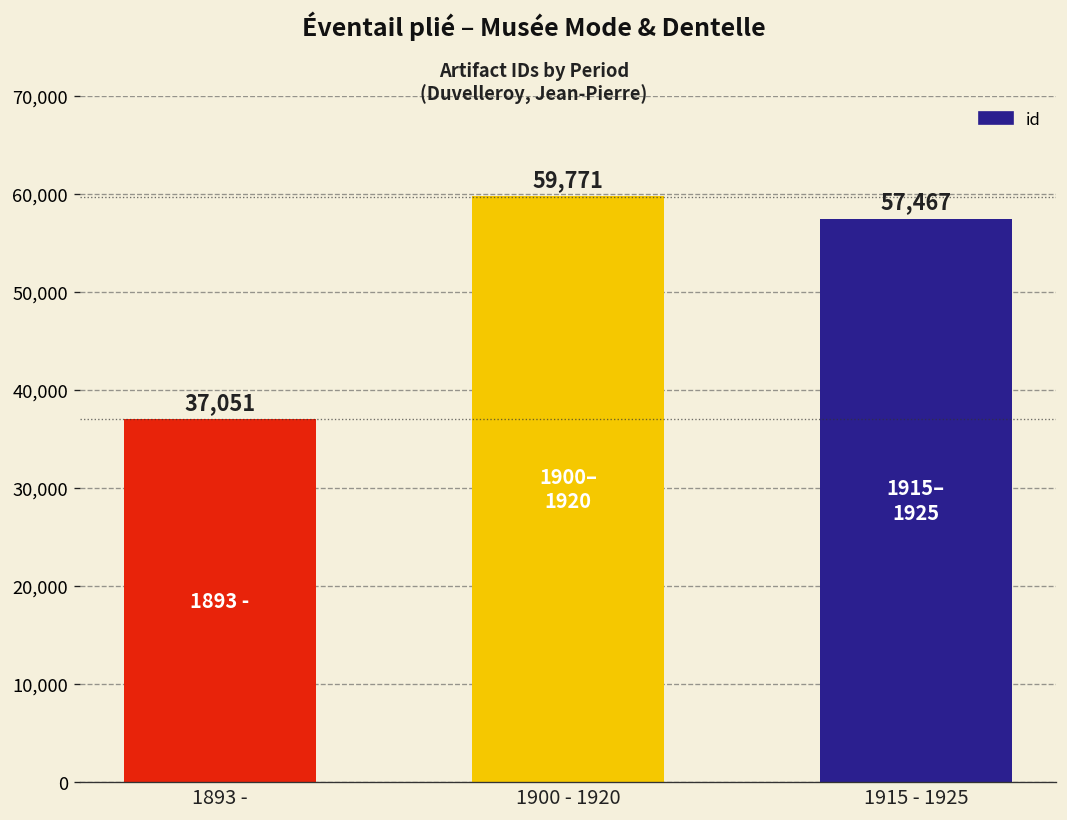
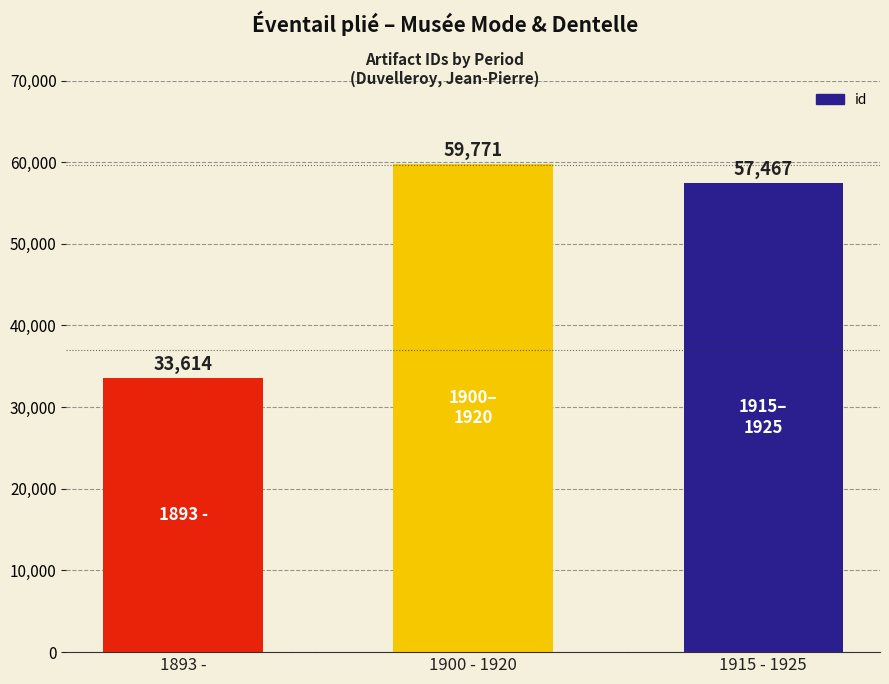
  {
-   "1893 -": "37,051",
+   "1893 -": "33,614",
    "1900 - 1920": "59,771",
    "1915 - 1925": "57,467"
  }
